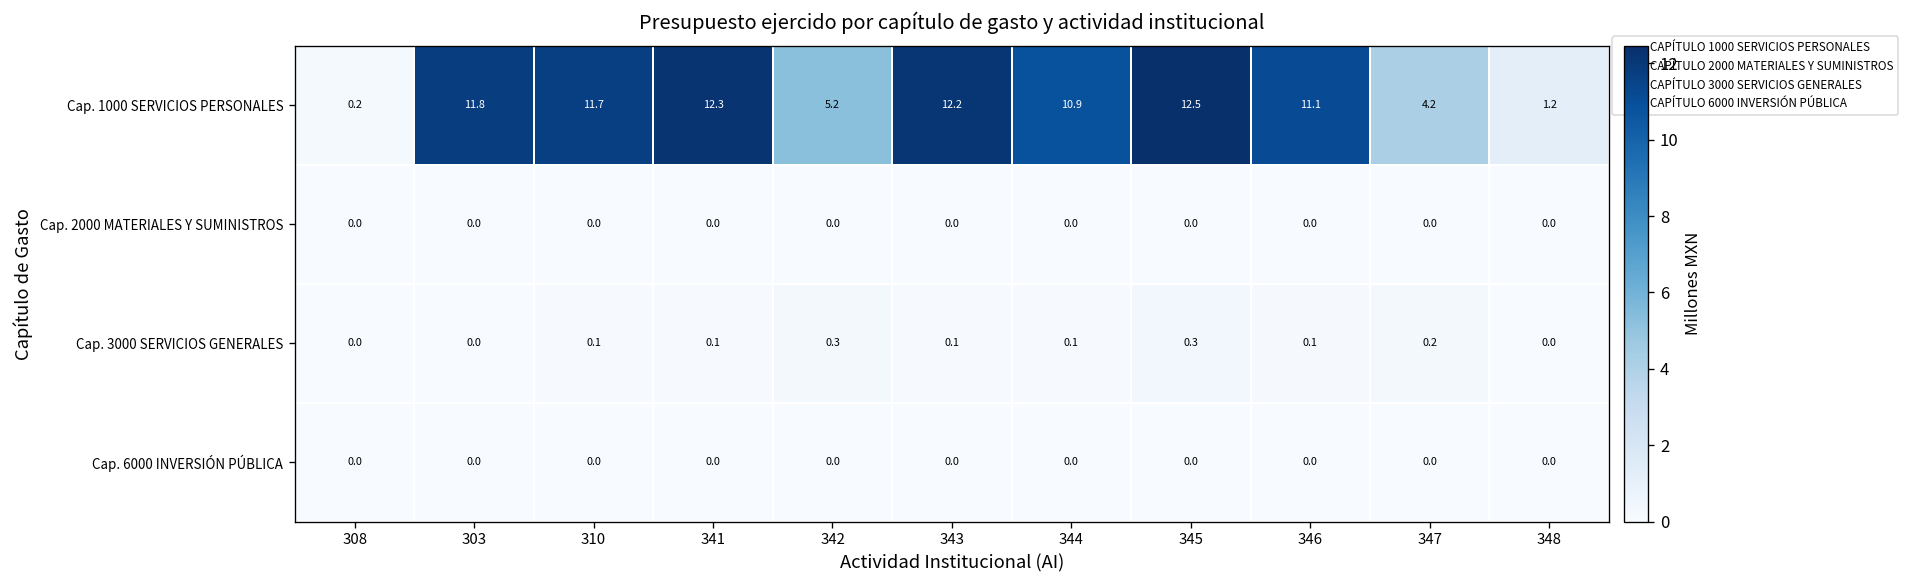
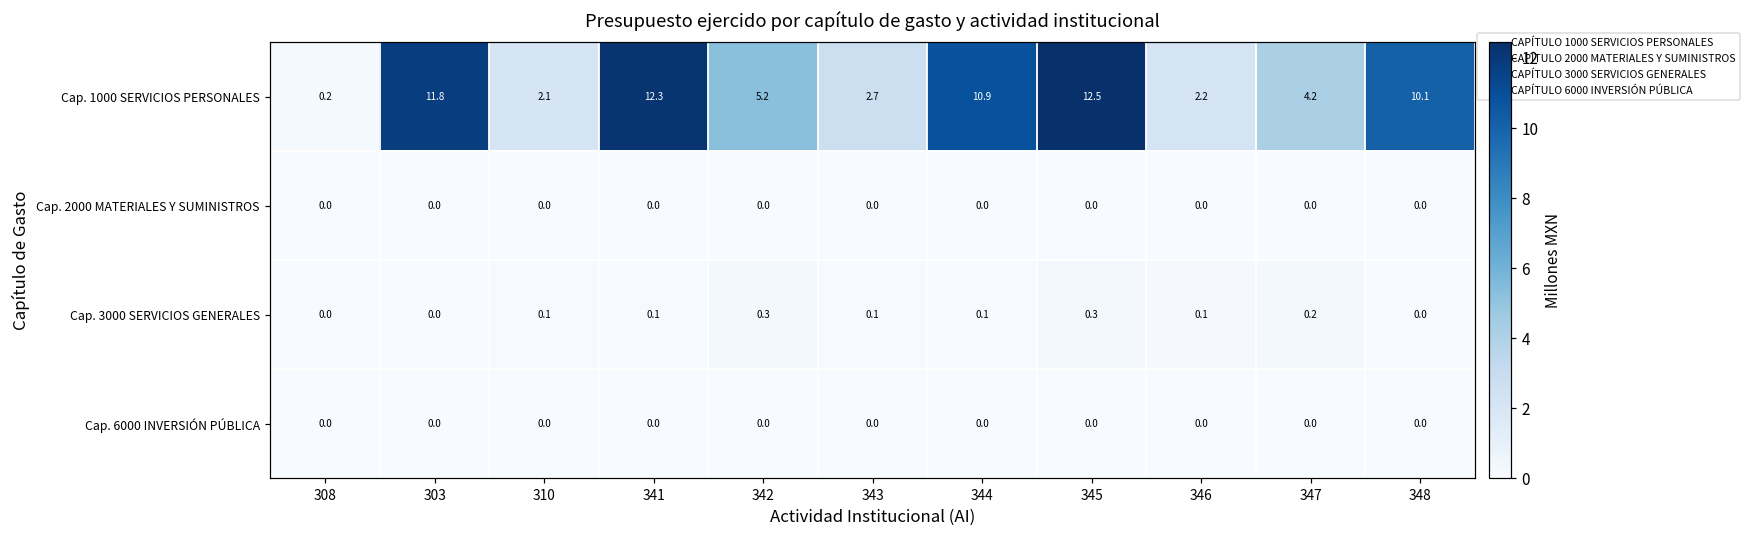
  {
    "Cap. 1000 SERVICIOS PERSONALES": {
      "308": 0.2,
      "303": 11.8,
-     "310": 11.7,
+     "310": 2.1,
      "341": 12.3,
      "342": 5.2,
-     "343": 12.2,
+     "343": 2.7,
      "344": 10.9,
      "345": 12.5,
-     "346": 11.1,
+     "346": 2.2,
      "347": 4.2,
-     "348": 1.2
+     "348": 10.1
    },
    "Cap. 2000 MATERIALES Y SUMINISTROS": {
      "308": 0.0,
      "303": 0.0,
      "310": 0.0,
      "341": 0.0,
      "342": 0.0,
      "343": 0.0,
      "344": 0.0,
      "345": 0.0,
      "346": 0.0,
      "347": 0.0,
      "348": 0.0
    },
    "Cap. 3000 SERVICIOS GENERALES": {
      "308": 0.0,
      "303": 0.0,
      "310": 0.1,
      "341": 0.1,
      "342": 0.3,
      "343": 0.1,
      "344": 0.1,
      "345": 0.3,
      "346": 0.1,
      "347": 0.2,
      "348": 0.0
    },
    "Cap. 6000 INVERSIÓN PÚBLICA": {
      "308": 0.0,
      "303": 0.0,
      "310": 0.0,
      "341": 0.0,
      "342": 0.0,
      "343": 0.0,
      "344": 0.0,
      "345": 0.0,
      "346": 0.0,
      "347": 0.0,
      "348": 0.0
    }
  }
